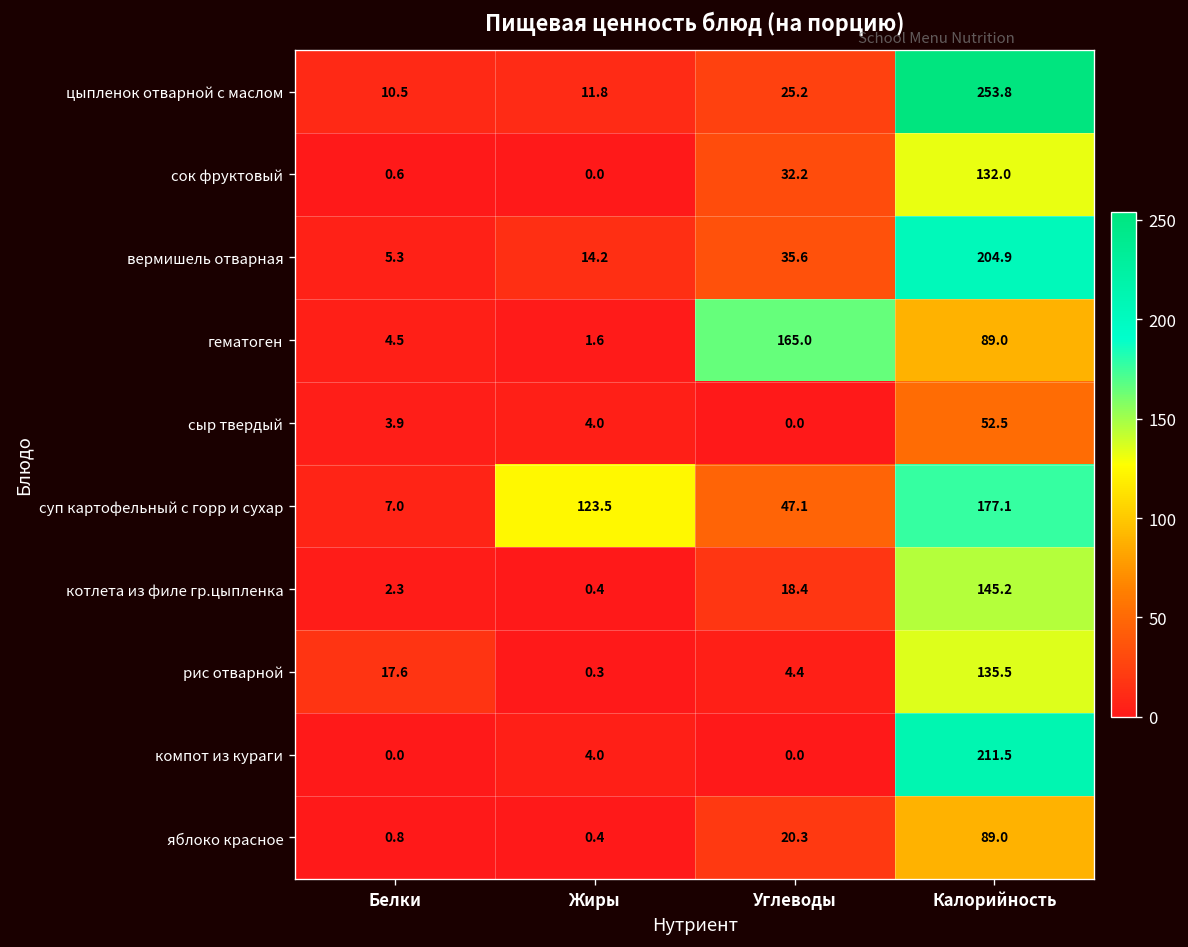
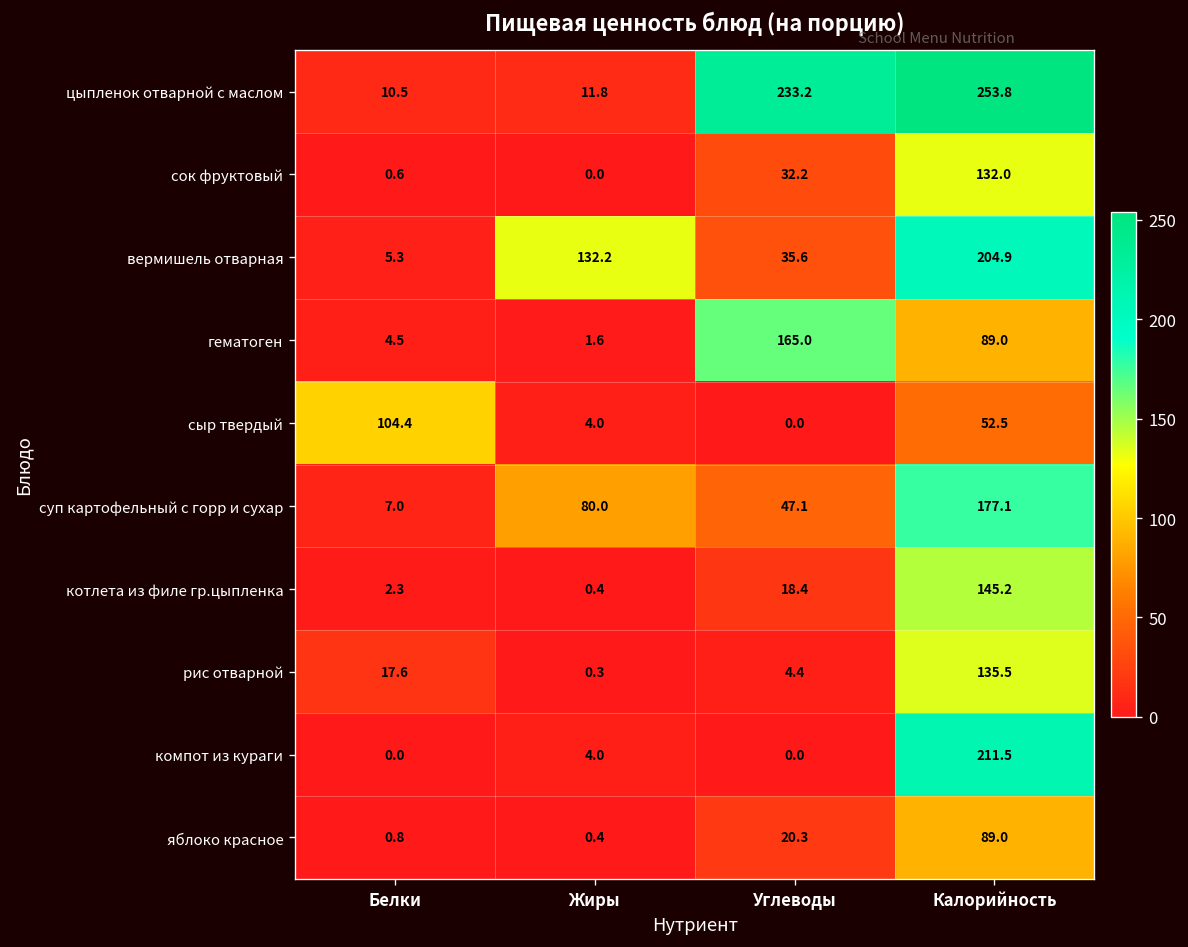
  {
    "цыпленок отварной с маслом": {
      "Белки": 10.5,
      "Жиры": 11.8,
-     "Углеводы": 25.2,
+     "Углеводы": 233.2,
      "Калорийность": 253.8
    },
    "сок фруктовый": {
      "Белки": 0.6,
      "Жиры": 0.0,
      "Углеводы": 32.2,
      "Калорийность": 132.0
    },
    "вермишель отварная": {
      "Белки": 5.3,
-     "Жиры": 14.2,
+     "Жиры": 132.2,
      "Углеводы": 35.6,
      "Калорийность": 204.9
    },
    "гематоген": {
      "Белки": 4.5,
      "Жиры": 1.6,
      "Углеводы": 165.0,
      "Калорийность": 89.0
    },
    "сыр твердый": {
-     "Белки": 3.9,
+     "Белки": 104.4,
      "Жиры": 4.0,
      "Углеводы": 0.0,
      "Калорийность": 52.5
    },
    "суп картофельный с горр и сухар": {
      "Белки": 7.0,
-     "Жиры": 123.5,
+     "Жиры": 80.0,
      "Углеводы": 47.1,
      "Калорийность": 177.1
    },
    "котлета из филе гр.цыпленка": {
      "Белки": 2.3,
      "Жиры": 0.4,
      "Углеводы": 18.4,
      "Калорийность": 145.2
    },
    "рис отварной": {
      "Белки": 17.6,
      "Жиры": 0.3,
      "Углеводы": 4.4,
      "Калорийность": 135.5
    },
    "компот из кураги": {
      "Белки": 0.0,
      "Жиры": 4.0,
      "Углеводы": 0.0,
      "Калорийность": 211.5
    },
    "яблоко красное": {
      "Белки": 0.8,
      "Жиры": 0.4,
      "Углеводы": 20.3,
      "Калорийность": 89.0
    }
  }
